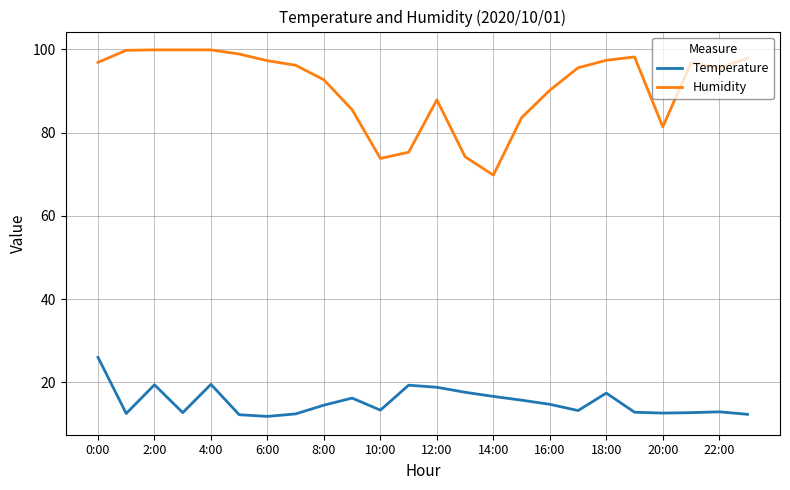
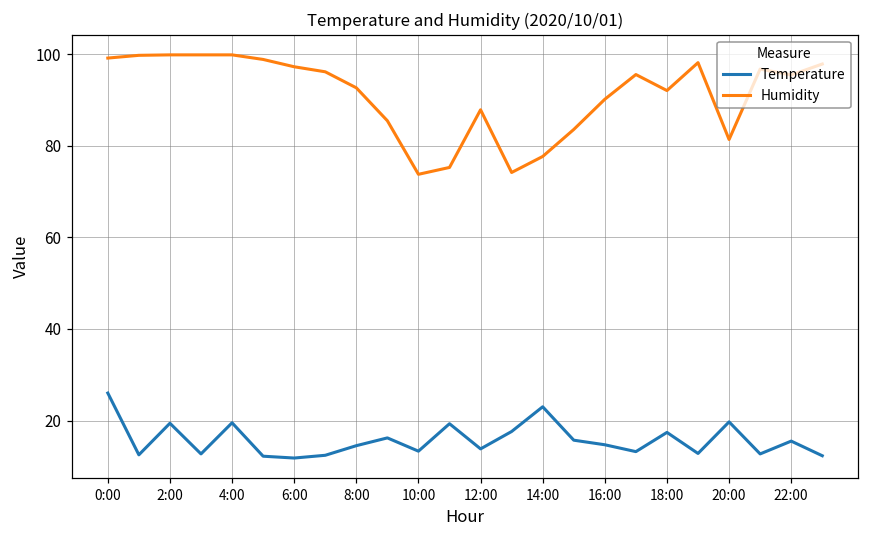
  {
    "Temperature": {
      "0:00": 26,
      "2:00": 19,
      "4:00": 20,
      "6:00": 12,
      "8:00": 15,
      "10:00": 13,
-     "12:00": 19,
-     "14:00": 17,
+     "12:00": 14,
+     "14:00": 23,
      "16:00": 15,
      "18:00": 17,
-     "20:00": 13,
-     "22:00": 13
+     "20:00": 20,
+     "22:00": 16
    },
    "Humidity": {
-     "0:00": 97,
+     "0:00": 99,
      "2:00": 100,
      "4:00": 100,
      "6:00": 97,
      "8:00": 93,
      "10:00": 74,
      "12:00": 88,
-     "14:00": 70,
+     "14:00": 78,
      "16:00": 90,
-     "18:00": 97,
+     "18:00": 92,
      "20:00": 81
    }
  }
